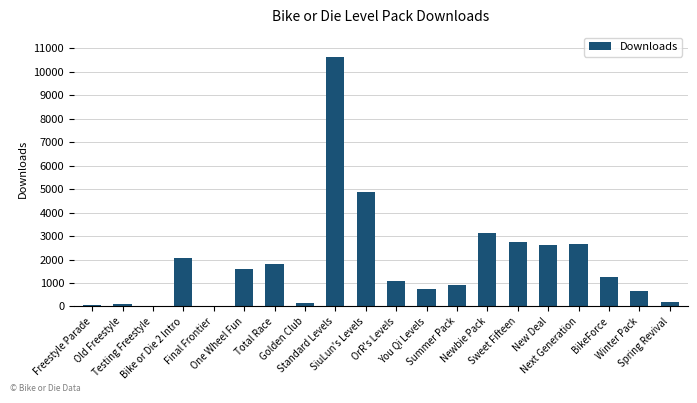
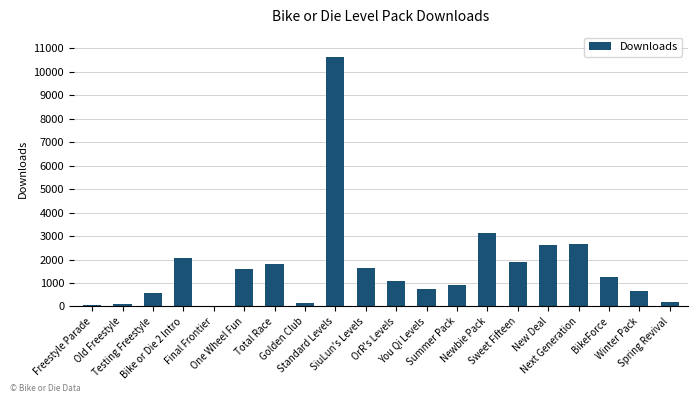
  {
-   "Testing Freestyle": 0,
+   "Testing Freestyle": 600,
    "Bike or Die 2 Intro": 2100,
    "One Wheel Fun": 1600,
    "Total Race": 1800,
    "Golden Club": 100,
    "Standard Levels": 10600,
-   "SiuLun's Levels": 4900,
+   "SiuLun's Levels": 1700,
    "OrR's Levels": 1100,
    "You Qi Levels": 700,
    "Summer Pack": 900,
    "Newbie Pack": 3100,
-   "Sweet Fifteen": 2700,
+   "Sweet Fifteen": 1900,
    "New Deal": 2600,
    "Next Generation": 2600,
    "BikeForce": 1300,
    "Winter Pack": 600,
    "Spring Revival": 200
  }
